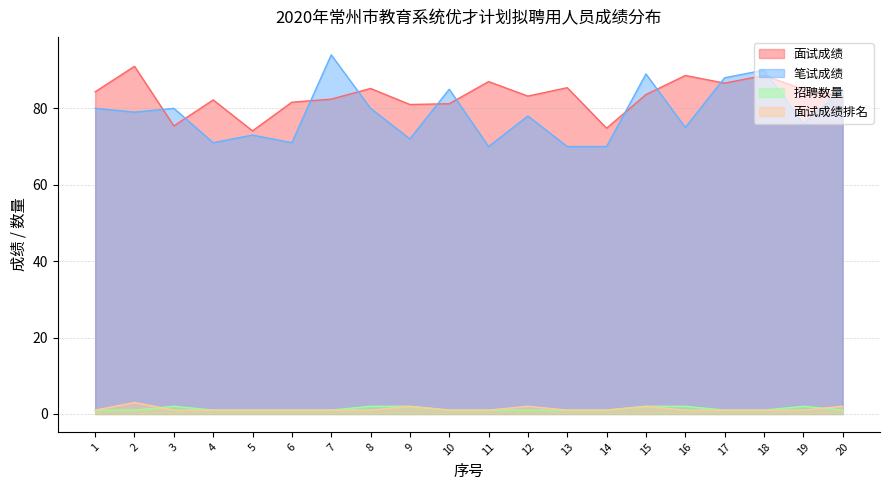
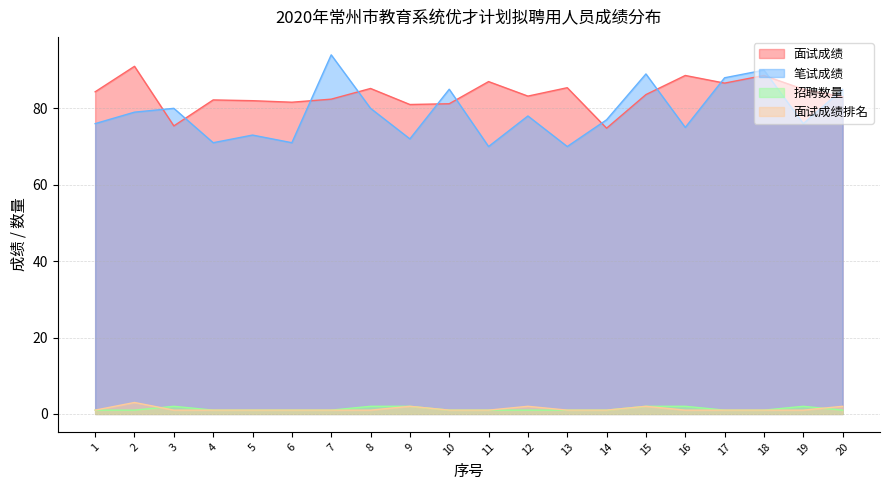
  {
    "面试成绩": {
      "1": 84,
      "2": 91,
      "3": 75,
      "4": 82,
-     "5": 74,
+     "5": 82,
      "6": 82,
      "7": 82,
      "8": 85,
      "9": 81,
      "10": 81,
      "11": 87,
      "12": 83,
      "13": 85,
      "14": 75,
      "15": 84,
      "16": 89,
      "17": 87
    },
    "笔试成绩": {
-     "1": 80,
+     "1": 76,
      "2": 79,
      "3": 80,
      "4": 71,
      "5": 73,
      "6": 71,
      "7": 94,
      "8": 80,
      "9": 72,
      "10": 85,
      "11": 70,
      "12": 78,
      "13": 70,
-     "14": 70,
+     "14": 77,
      "15": 89,
      "16": 75,
      "17": 88
    },
    "招聘数量": {
      "2": 1,
      "3": 2,
      "8": 2,
      "12": 1,
      "16": 2,
      "19": 2,
      "20": 1
    },
    "面试成绩排名": {
      "2": 3,
      "3": 1,
      "8": 1,
      "12": 2,
      "16": 1,
      "19": 1,
      "20": 2
    }
  }
